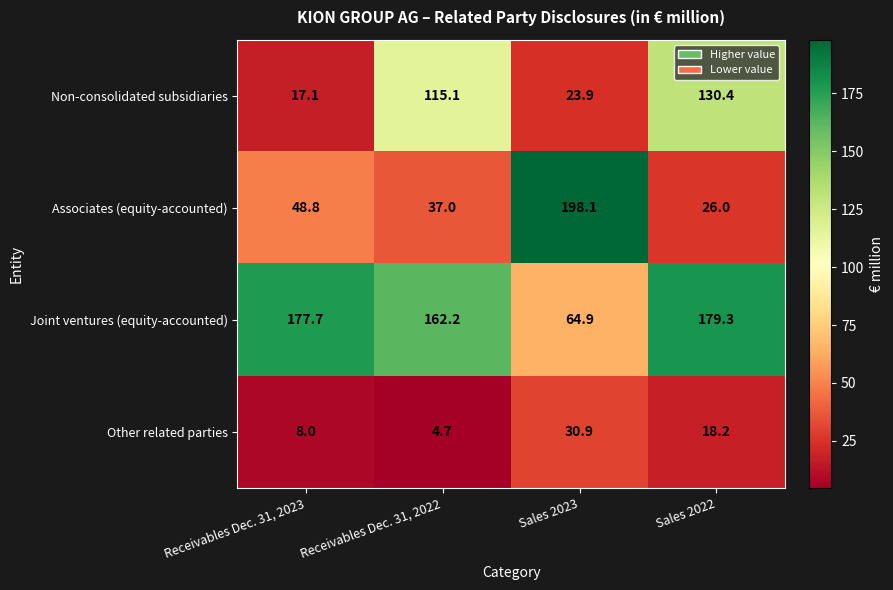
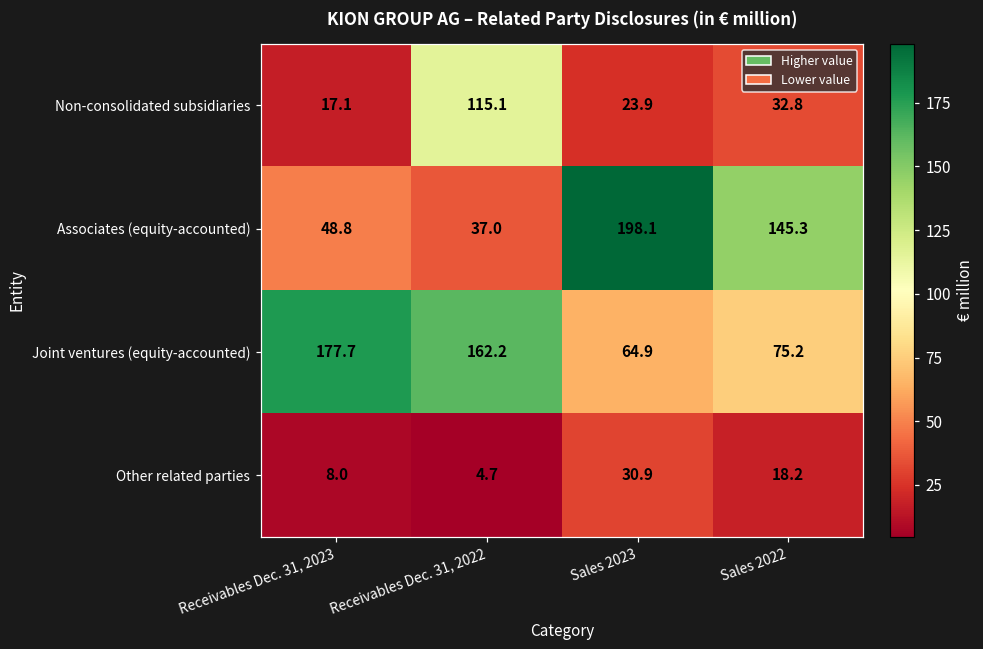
  {
    "Non-consolidated subsidiaries": {
      "Receivables Dec. 31, 2023": 17.1,
      "Receivables Dec. 31, 2022": 115.1,
      "Sales 2023": 23.9,
-     "Sales 2022": 130.4
+     "Sales 2022": 32.8
    },
    "Associates (equity-accounted)": {
      "Receivables Dec. 31, 2023": 48.8,
      "Receivables Dec. 31, 2022": 37.0,
      "Sales 2023": 198.1,
-     "Sales 2022": 26.0
+     "Sales 2022": 145.3
    },
    "Joint ventures (equity-accounted)": {
      "Receivables Dec. 31, 2023": 177.7,
      "Receivables Dec. 31, 2022": 162.2,
      "Sales 2023": 64.9,
-     "Sales 2022": 179.3
+     "Sales 2022": 75.2
    },
    "Other related parties": {
      "Receivables Dec. 31, 2023": 8.0,
      "Receivables Dec. 31, 2022": 4.7,
      "Sales 2023": 30.9,
      "Sales 2022": 18.2
    }
  }
